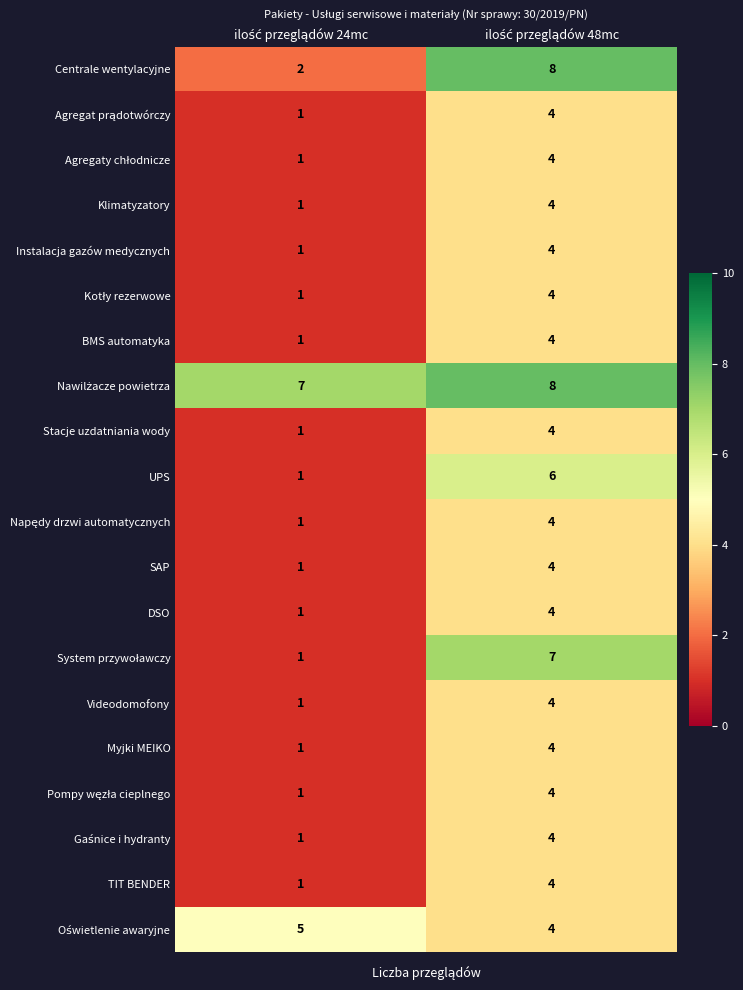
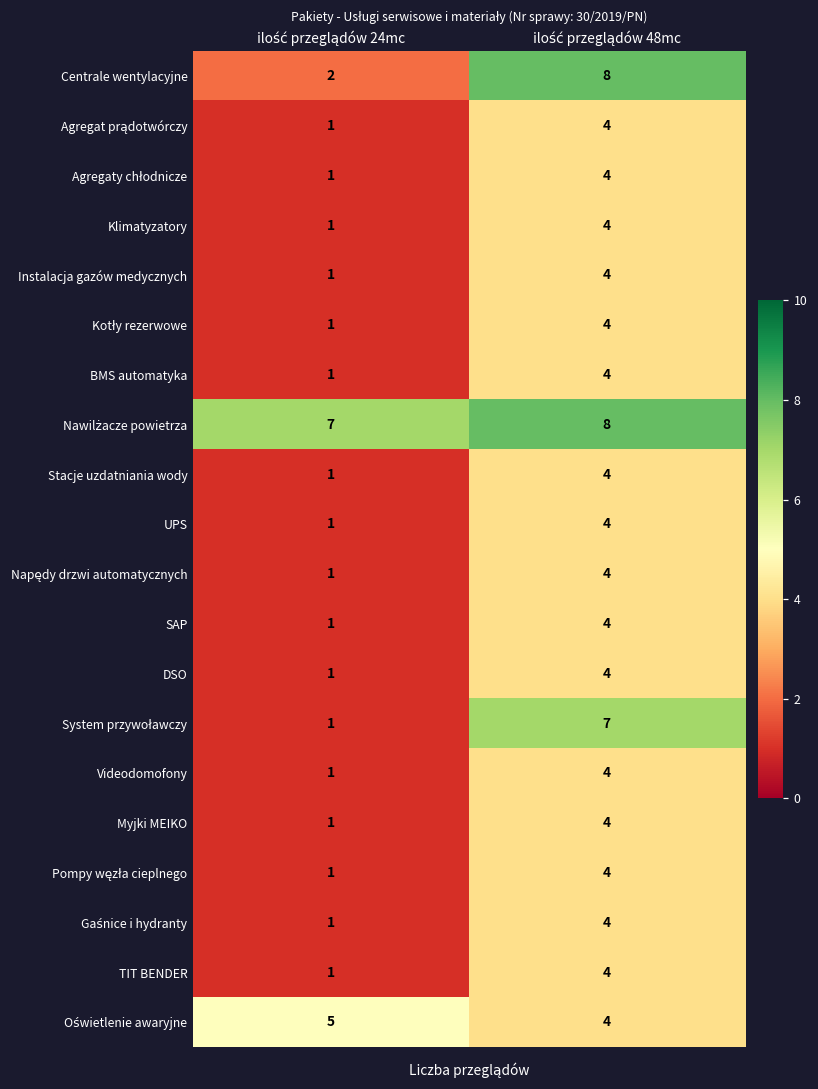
  {
    "Centrale wentylacyjne": {
      "ilość przeglądów 24mc": 2,
      "ilość przeglądów 48mc": 8
    },
    "Agregat prądotwórczy": {
      "ilość przeglądów 24mc": 1,
      "ilość przeglądów 48mc": 4
    },
    "Agregaty chłodnicze": {
      "ilość przeglądów 24mc": 1,
      "ilość przeglądów 48mc": 4
    },
    "Klimatyzatory": {
      "ilość przeglądów 24mc": 1,
      "ilość przeglądów 48mc": 4
    },
    "Instalacja gazów medycznych": {
      "ilość przeglądów 24mc": 1,
      "ilość przeglądów 48mc": 4
    },
    "Kotły rezerwowe": {
      "ilość przeglądów 24mc": 1,
      "ilość przeglądów 48mc": 4
    },
    "BMS automatyka": {
      "ilość przeglądów 24mc": 1,
      "ilość przeglądów 48mc": 4
    },
    "Nawilżacze powietrza": {
      "ilość przeglądów 24mc": 7,
      "ilość przeglądów 48mc": 8
    },
    "Stacje uzdatniania wody": {
      "ilość przeglądów 24mc": 1,
      "ilość przeglądów 48mc": 4
    },
    "UPS": {
      "ilość przeglądów 24mc": 1,
-     "ilość przeglądów 48mc": 6
+     "ilość przeglądów 48mc": 4
    },
    "Napędy drzwi automatycznych": {
      "ilość przeglądów 24mc": 1,
      "ilość przeglądów 48mc": 4
    },
    "SAP": {
      "ilość przeglądów 24mc": 1,
      "ilość przeglądów 48mc": 4
    },
    "DSO": {
      "ilość przeglądów 24mc": 1,
      "ilość przeglądów 48mc": 4
    },
    "System przywoławczy": {
      "ilość przeglądów 24mc": 1,
      "ilość przeglądów 48mc": 7
    },
    "Videodomofony": {
      "ilość przeglądów 24mc": 1,
      "ilość przeglądów 48mc": 4
    },
    "Myjki MEIKO": {
      "ilość przeglądów 24mc": 1,
      "ilość przeglądów 48mc": 4
    },
    "Pompy węzła cieplnego": {
      "ilość przeglądów 24mc": 1,
      "ilość przeglądów 48mc": 4
    },
    "Gaśnice i hydranty": {
      "ilość przeglądów 24mc": 1,
      "ilość przeglądów 48mc": 4
    },
    "TIT BENDER": {
      "ilość przeglądów 24mc": 1,
      "ilość przeglądów 48mc": 4
    },
    "Oświetlenie awaryjne": {
      "ilość przeglądów 24mc": 5,
      "ilość przeglądów 48mc": 4
    }
  }
